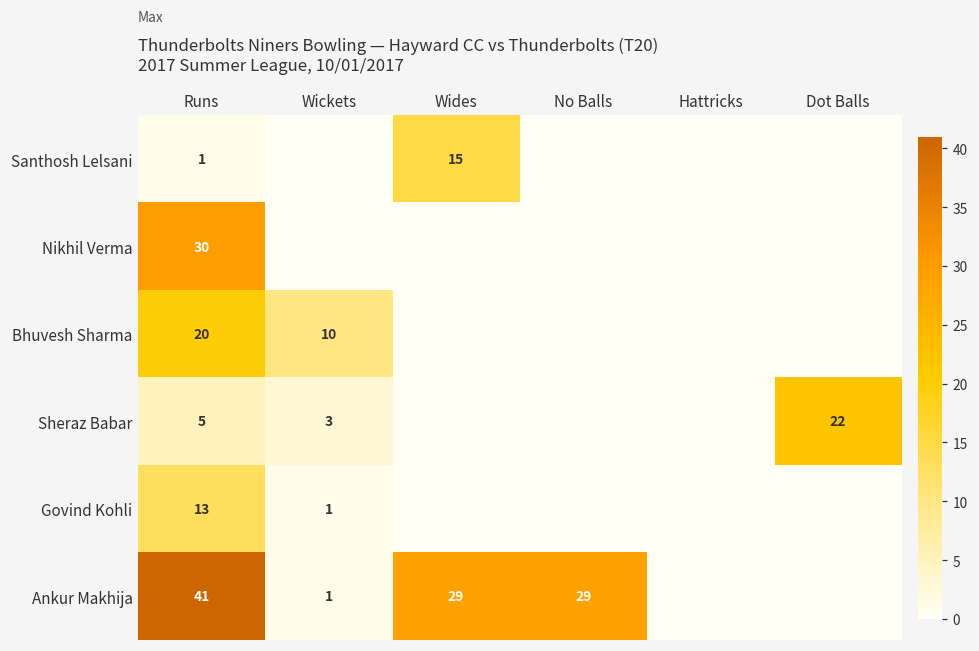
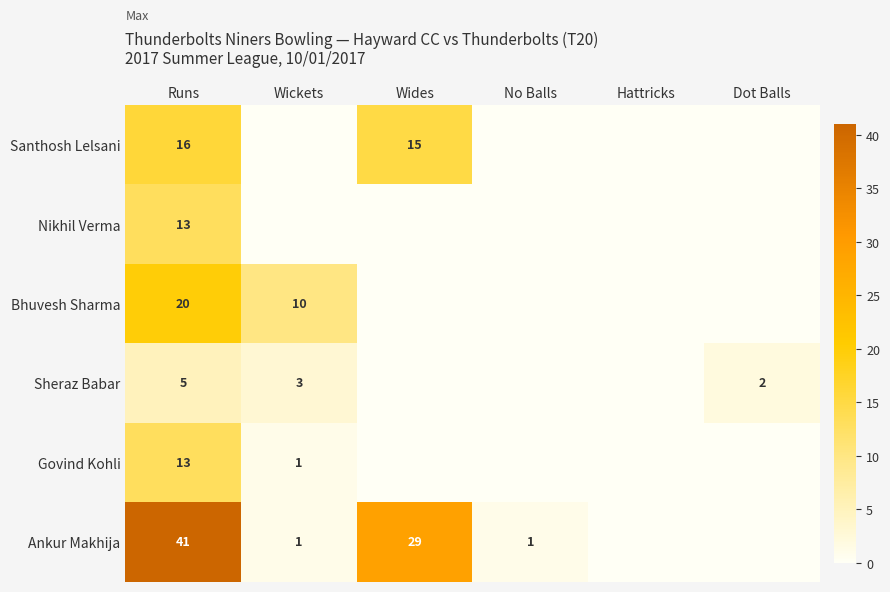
  {
    "Santhosh Lelsani": {
-     "Runs": 1,
+     "Runs": 16,
      "Wides": 15
    },
    "Nikhil Verma": {
-     "Runs": 30
+     "Runs": 13
    },
    "Bhuvesh Sharma": {
      "Runs": 20,
      "Wickets": 10
    },
    "Sheraz Babar": {
      "Runs": 5,
      "Wickets": 3,
-     "Dot Balls": 22
+     "Dot Balls": 2
    },
    "Govind Kohli": {
      "Runs": 13,
      "Wickets": 1
    },
    "Ankur Makhija": {
      "Runs": 41,
      "Wickets": 1,
      "Wides": 29,
-     "No Balls": 29
+     "No Balls": 1
    }
  }
